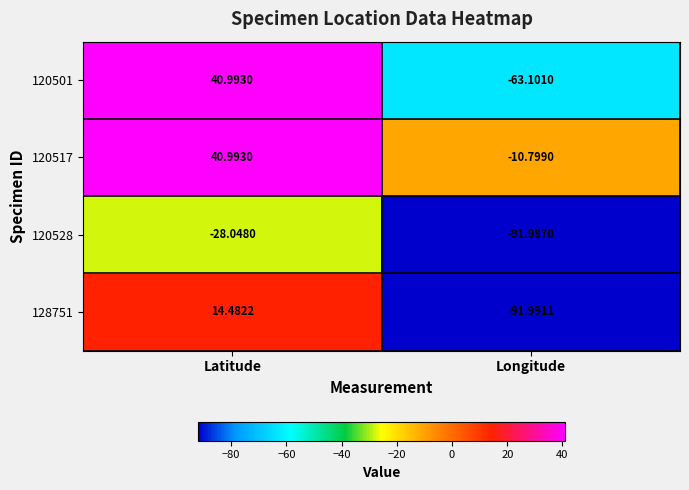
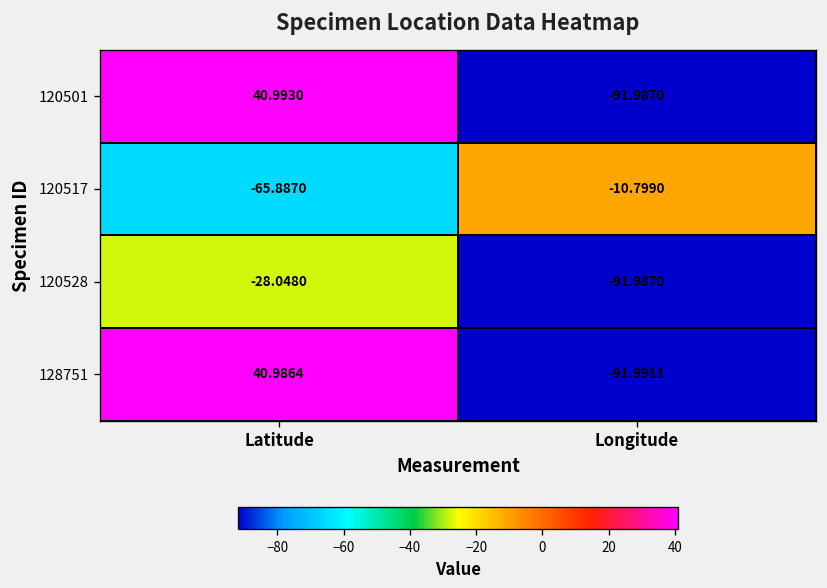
  {
    "120501": {
      "Latitude": 40.9930,
-     "Longitude": -63.1010
+     "Longitude": -91.9870
    },
    "120517": {
-     "Latitude": 40.9930,
+     "Latitude": -65.8870,
      "Longitude": -10.7990
    },
    "120528": {
      "Latitude": -28.0480,
      "Longitude": -91.9870
    },
    "128751": {
-     "Latitude": 14.4822,
+     "Latitude": 40.9864,
      "Longitude": -91.9911
    }
  }
